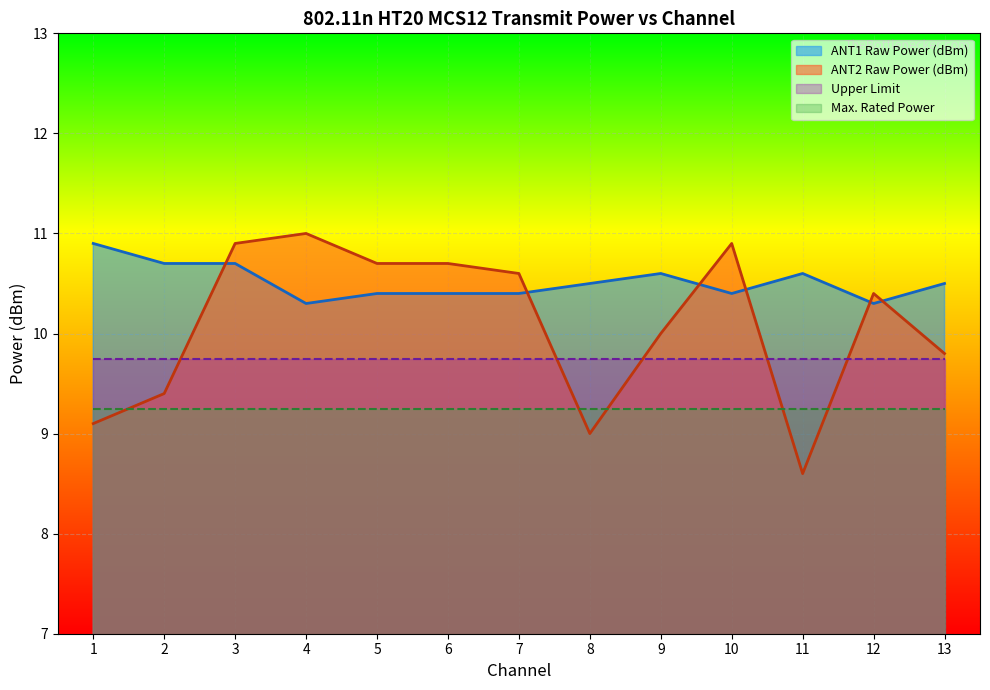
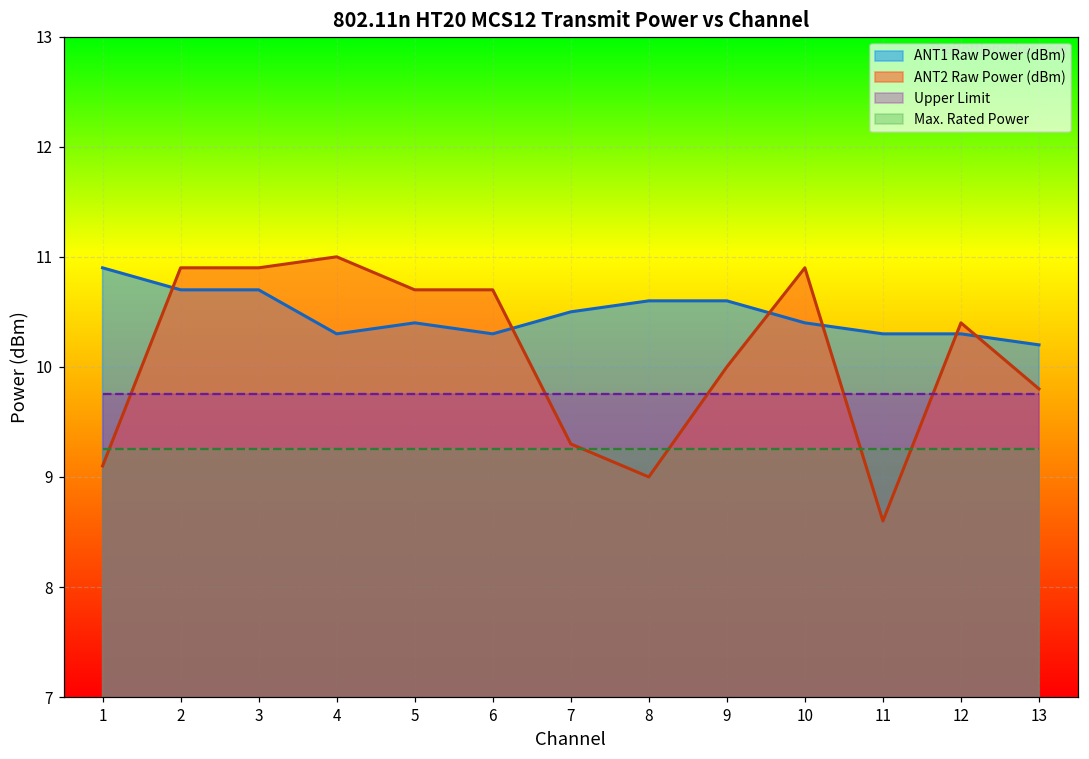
  {
    "ANT1 Raw Power (dBm)": {
      "1": 10.9,
      "2": 10.7,
      "3": 10.7,
      "4": 10.3,
      "5": 10.4,
-     "6": 10.4,
-     "7": 10.4,
-     "8": 10.5,
+     "6": 10.3,
+     "7": 10.5,
+     "8": 10.6,
      "9": 10.6,
      "10": 10.4,
-     "11": 10.6,
+     "11": 10.3,
      "12": 10.3,
-     "13": 10.5
+     "13": 10.2
    },
    "ANT2 Raw Power (dBm)": {
      "1": 9.1,
-     "2": 9.4,
+     "2": 10.9,
      "3": 10.9,
      "4": 11.0,
      "5": 10.7,
      "6": 10.7,
-     "7": 10.6,
+     "7": 9.3,
      "8": 9.0,
      "9": 10.0,
      "10": 10.9,
      "11": 8.6,
      "12": 10.4,
      "13": 9.8
    },
    "Upper Limit": {
      "1": 9.75,
      "2": 9.75,
      "3": 9.75,
      "4": 9.75,
      "5": 9.75,
      "6": 9.75,
      "7": 9.75,
      "8": 9.75,
      "9": 9.75,
      "10": 9.75,
      "11": 9.75,
      "12": 9.75,
      "13": 9.75
    },
    "Max. Rated Power": {
      "1": 9.25,
      "2": 9.25,
      "3": 9.25,
      "4": 9.25,
      "5": 9.25,
      "6": 9.25,
      "7": 9.25,
      "8": 9.25,
      "9": 9.25,
      "10": 9.25,
      "11": 9.25,
      "12": 9.25,
      "13": 9.25
    }
  }
